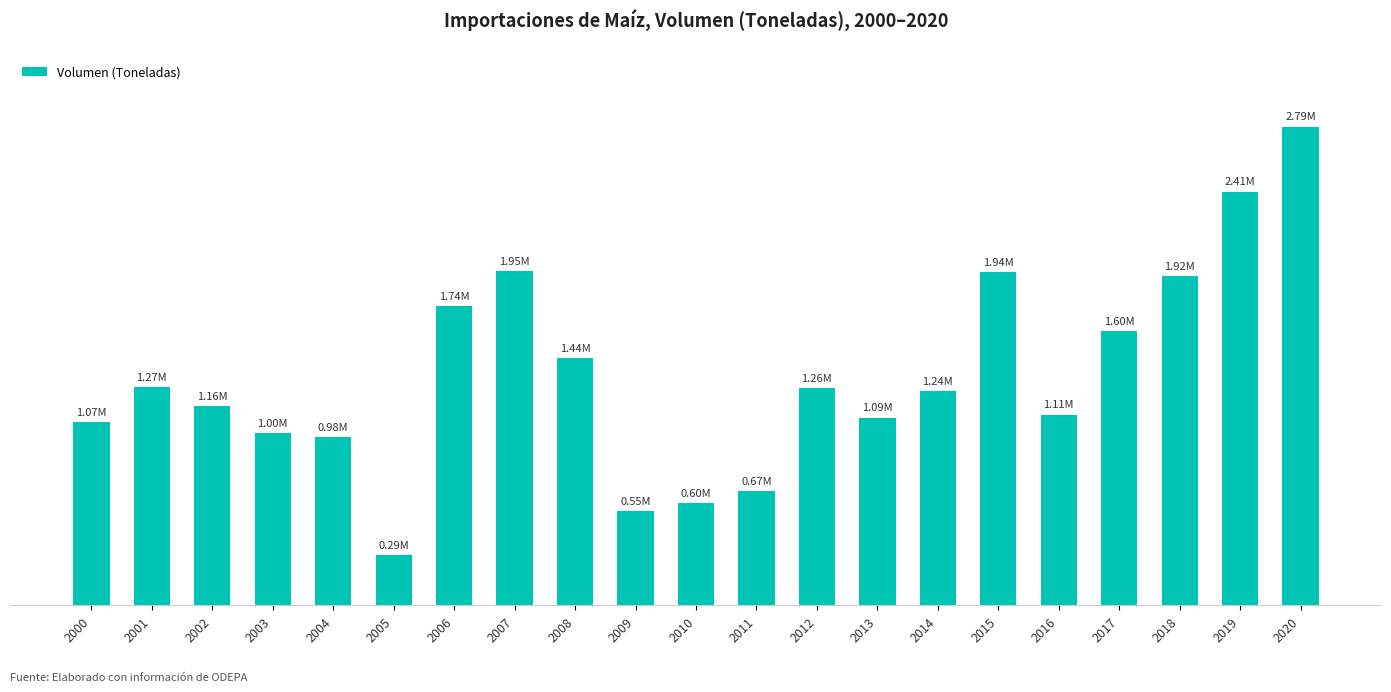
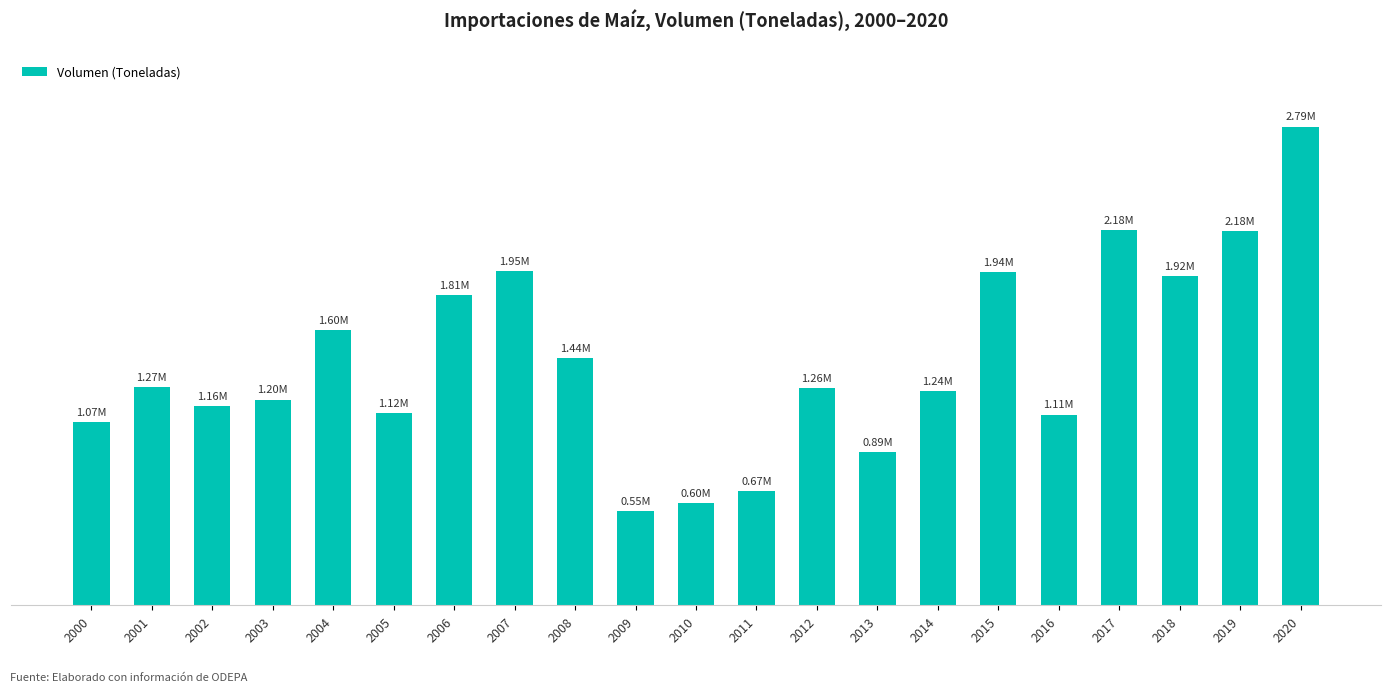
  {
    "2000": "1.07M",
    "2001": "1.27M",
    "2002": "1.16M",
-   "2003": "1.00M",
-   "2004": "0.98M",
-   "2005": "0.29M",
-   "2006": "1.74M",
+   "2003": "1.20M",
+   "2004": "1.60M",
+   "2005": "1.12M",
+   "2006": "1.81M",
    "2007": "1.95M",
    "2008": "1.44M",
    "2009": "0.55M",
    "2010": "0.60M",
    "2011": "0.67M",
    "2012": "1.26M",
-   "2013": "1.09M",
+   "2013": "0.89M",
    "2014": "1.24M",
    "2015": "1.94M",
    "2016": "1.11M",
-   "2017": "1.60M",
+   "2017": "2.18M",
    "2018": "1.92M",
-   "2019": "2.41M",
+   "2019": "2.18M",
    "2020": "2.79M"
  }
